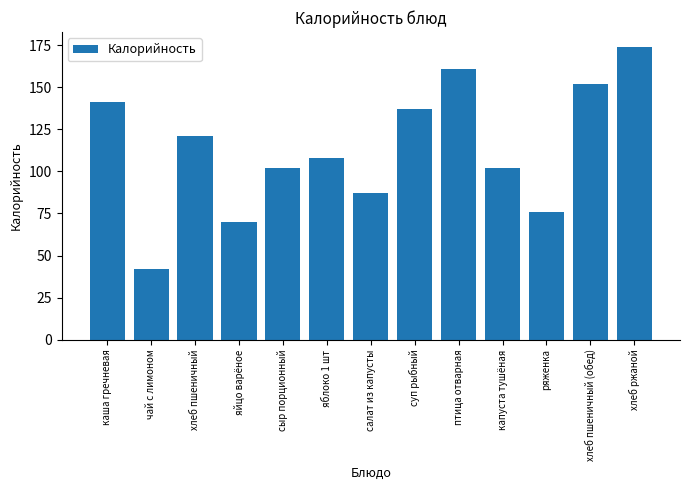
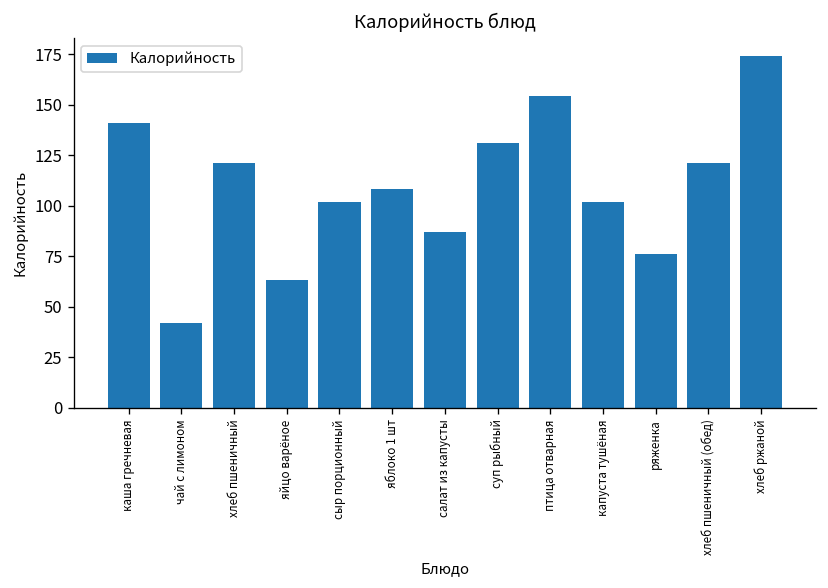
  {
    "каша гречневая": 141,
    "чай с лимоном": 42,
    "хлеб пшеничный": 121,
-   "яйцо варёное": 70,
+   "яйцо варёное": 63,
    "сыр порционный": 102,
    "яблоко 1 шт": 108,
    "салат из капусты": 87,
-   "суп рыбный": 137,
-   "птица отварная": 161,
+   "суп рыбный": 131,
+   "птица отварная": 154,
    "капуста тушёная": 102,
    "ряженка": 76,
-   "хлеб пшеничный (обед)": 152,
+   "хлеб пшеничный (обед)": 121,
    "хлеб ржаной": 174
  }
